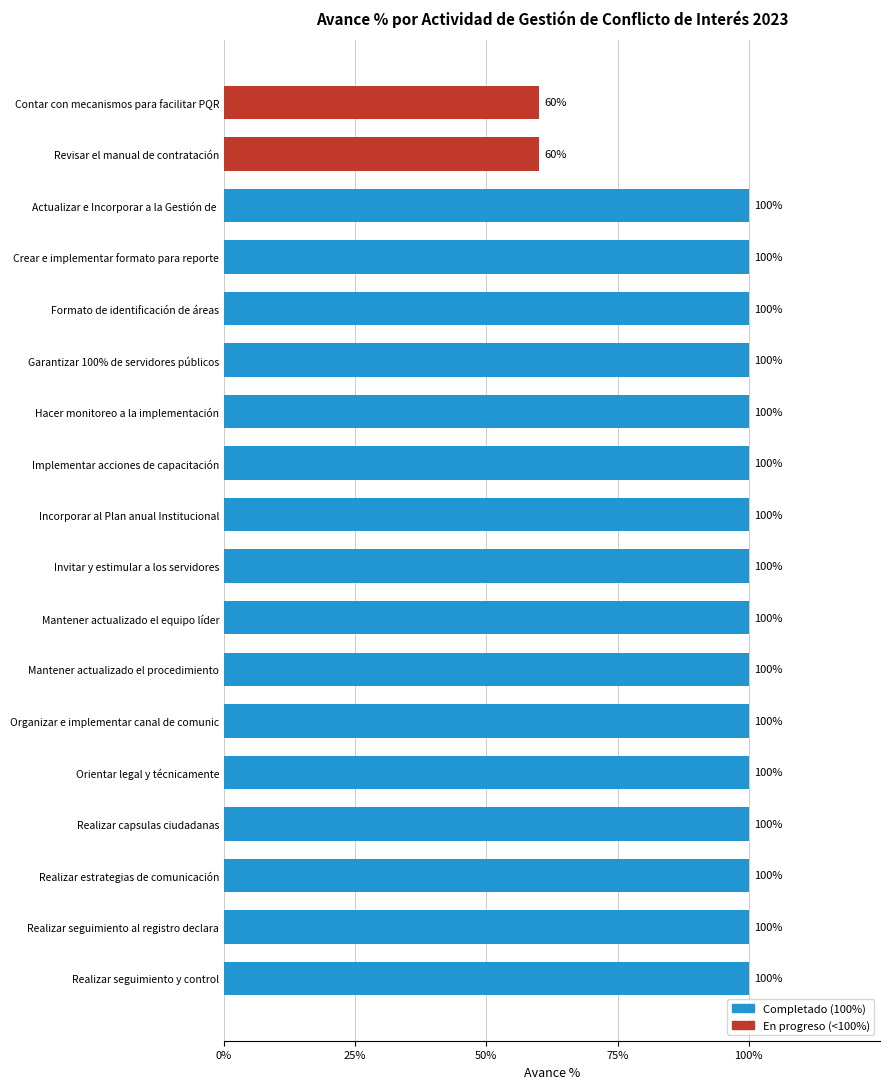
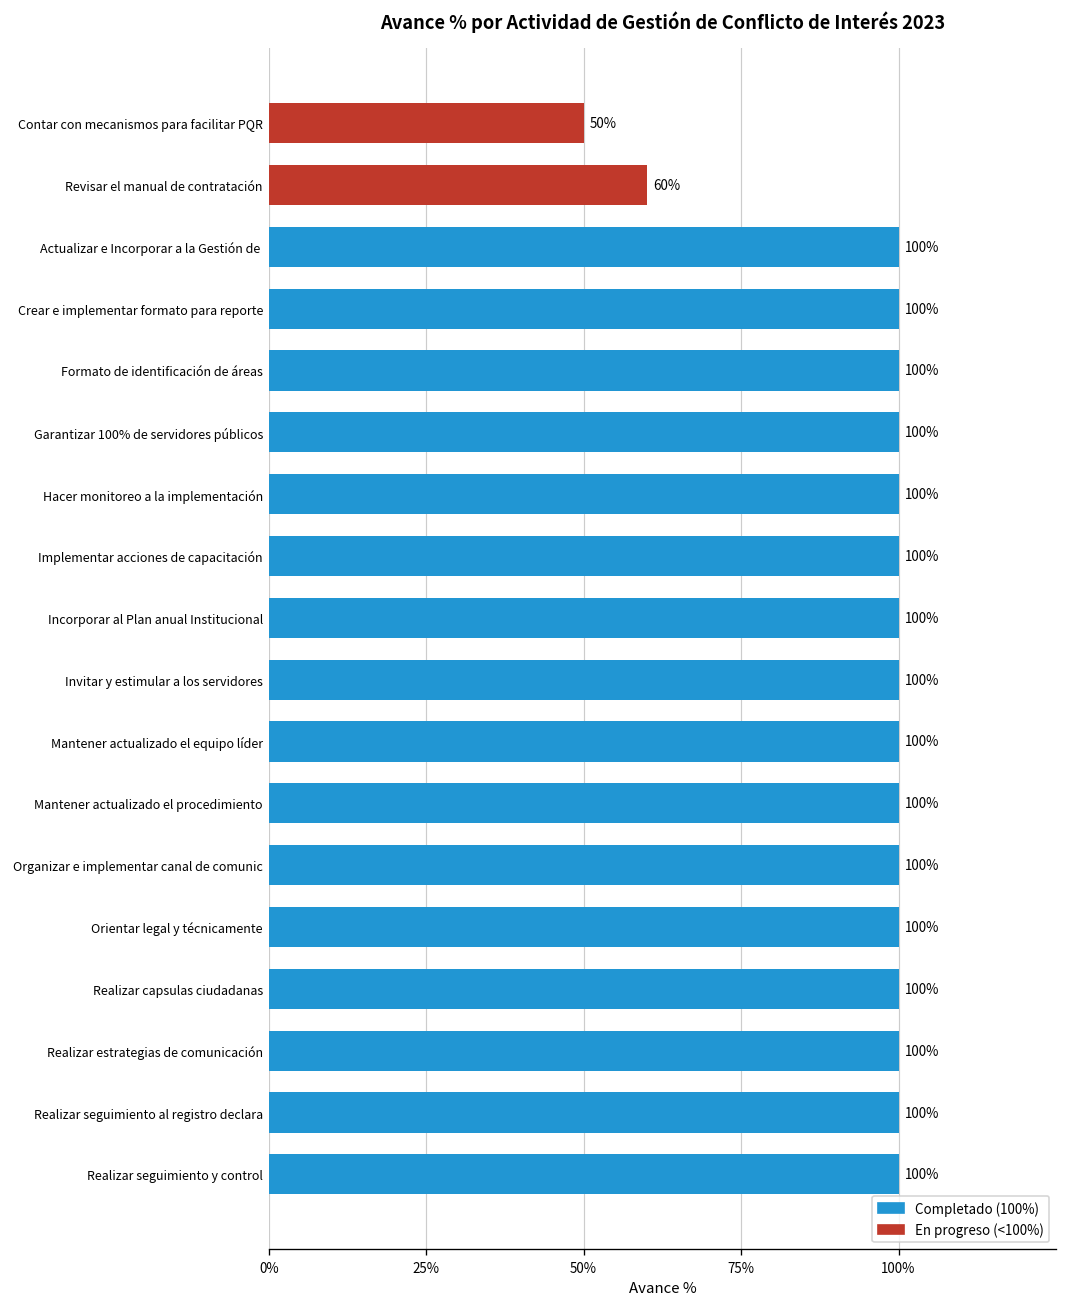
  {
-   "Contar con mecanismos para facilitar PQR": "60%",
+   "Contar con mecanismos para facilitar PQR": "50%",
    "Revisar el manual de contratación": "60%",
    "Actualizar e Incorporar a la Gestión de": "100%",
    "Crear e implementar formato para reporte": "100%",
    "Formato de identificación de áreas": "100%",
    "Garantizar 100% de servidores públicos": "100%",
    "Hacer monitoreo a la implementación": "100%",
    "Implementar acciones de capacitación": "100%",
    "Incorporar al Plan anual Institucional": "100%",
    "Invitar y estimular a los servidores": "100%",
    "Mantener actualizado el equipo líder": "100%",
    "Mantener actualizado el procedimiento": "100%",
    "Organizar e implementar canal de comunic": "100%",
    "Orientar legal y técnicamente": "100%",
    "Realizar capsulas ciudadanas": "100%",
    "Realizar estrategias de comunicación": "100%",
    "Realizar seguimiento al registro declara": "100%",
    "Realizar seguimiento y control": "100%"
  }
